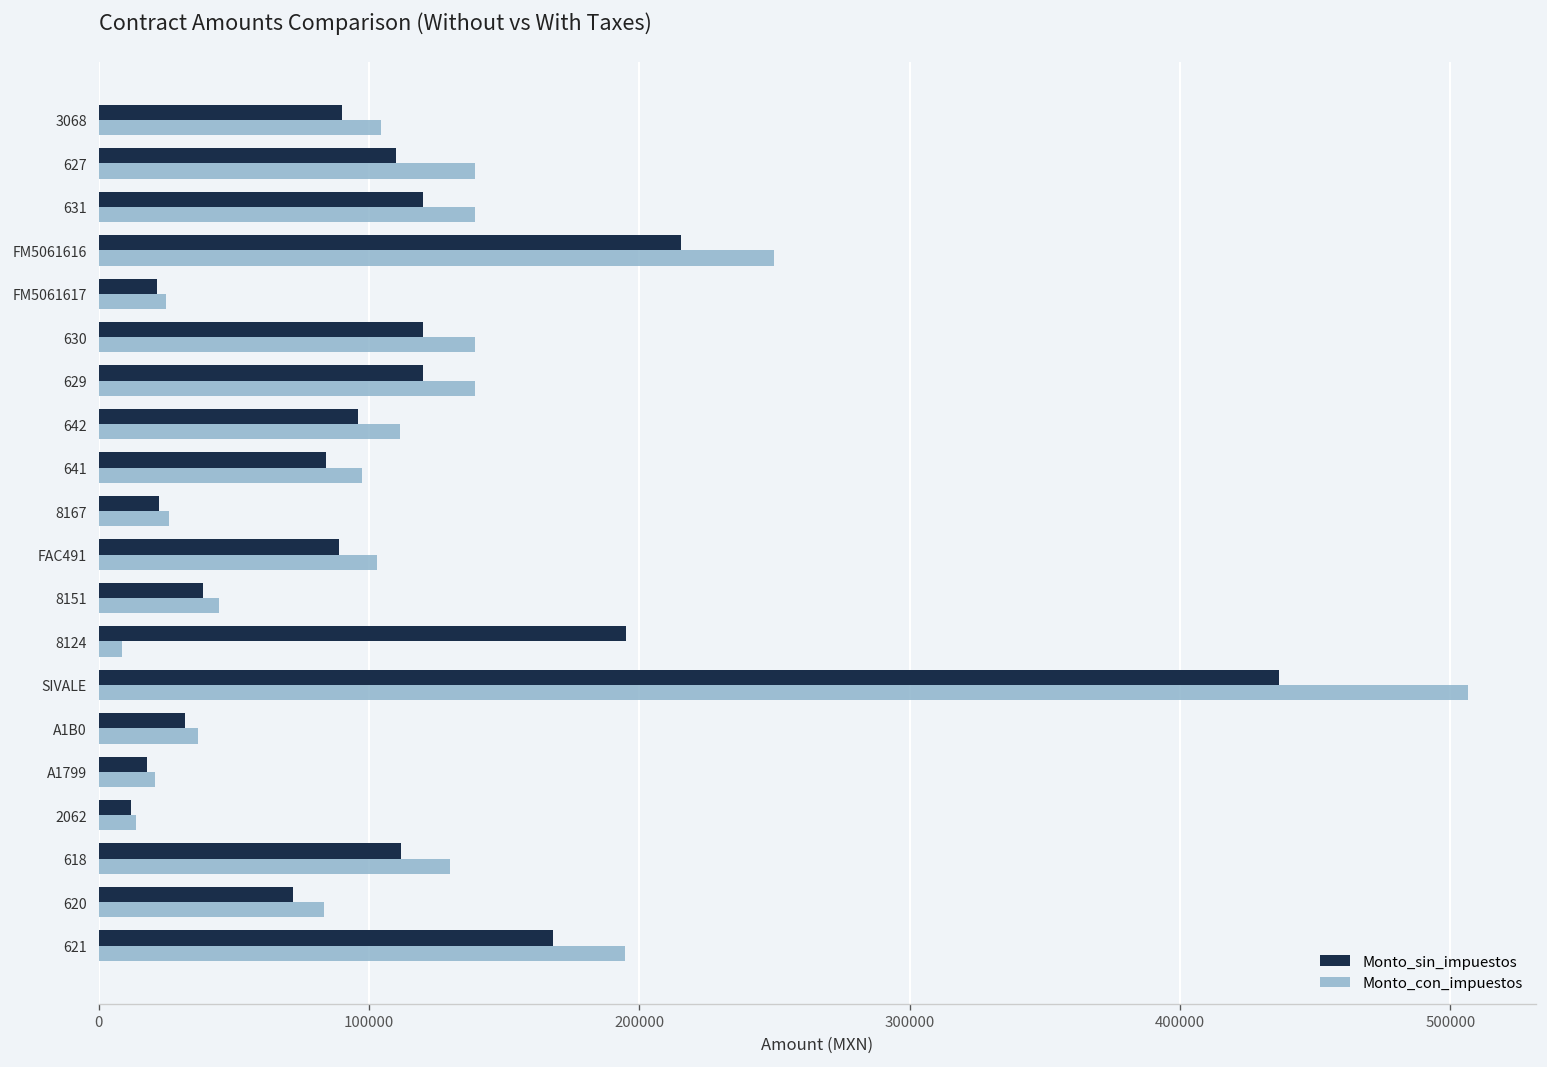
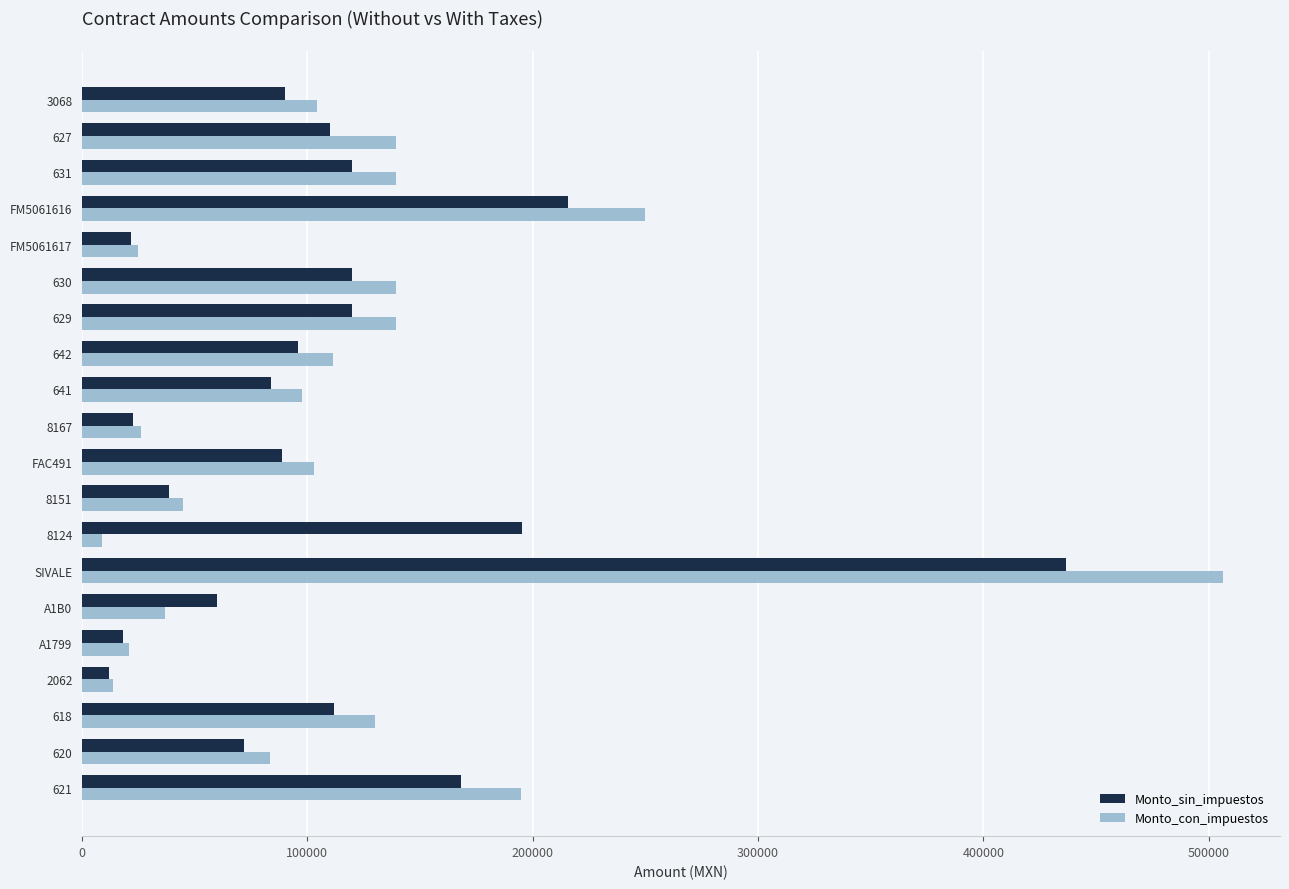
  {
    "Monto_sin_impuestos": {
      "3068": 90000,
      "627": 110000,
      "631": 120000,
      "FM5061616": 216000,
      "FM5061617": 22000,
      "630": 120000,
      "629": 120000,
      "642": 96000,
      "641": 84000,
      "8167": 23000,
      "FAC491": 89000,
      "8151": 39000,
      "8124": 195000,
      "SIVALE": 437000,
-     "A1B0": 32000,
+     "A1B0": 60000,
      "A1799": 18000,
      "2062": 12000,
      "618": 112000,
      "620": 72000,
      "621": 168000
    },
    "Monto_con_impuestos": {
      "3068": 104000,
      "627": 139000,
      "631": 139000,
      "FM5061616": 250000,
      "FM5061617": 25000,
      "630": 139000,
      "629": 139000,
      "642": 111000,
      "641": 97000,
      "8167": 26000,
      "FAC491": 103000,
      "8151": 45000,
      "8124": 9000,
      "SIVALE": 506000,
      "A1B0": 37000,
      "A1799": 21000,
      "2062": 14000,
      "618": 130000,
      "620": 84000,
      "621": 195000
    }
  }
